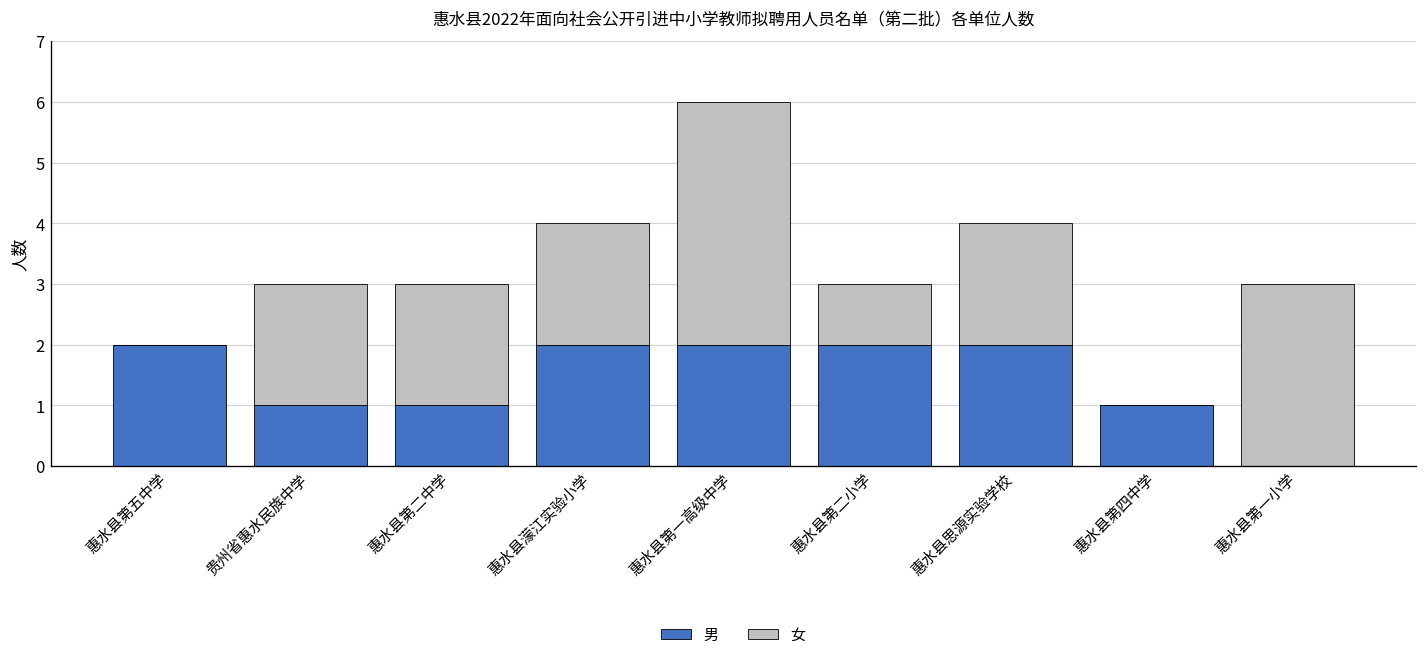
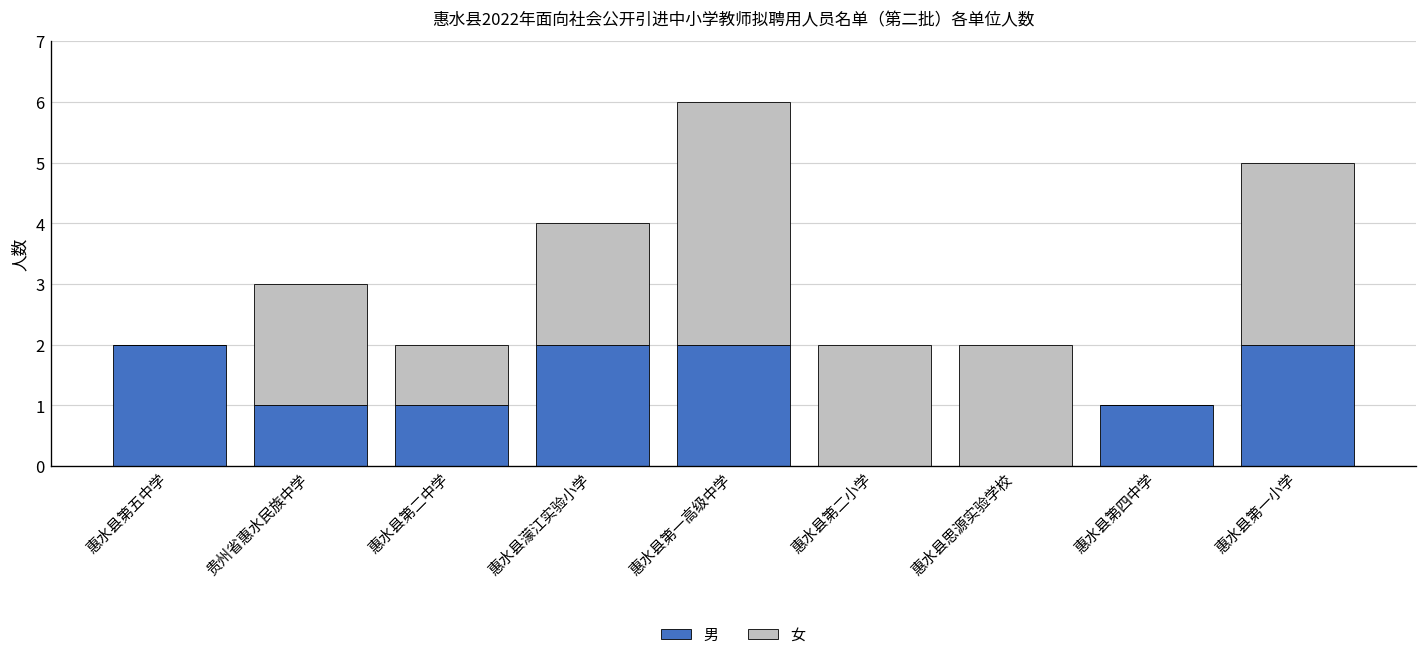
  {
    "男": {
      "惠水县第五中学": 2,
      "贵州省惠水民族中学": 1,
      "惠水县第二中学": 1,
      "惠水县濛江实验小学": 2,
      "惠水县第一高级中学": 2,
-     "惠水县第二小学": 2,
-     "惠水县思源实验学校": 2,
+     "惠水县第二小学": 0,
+     "惠水县思源实验学校": 0,
      "惠水县第四中学": 1,
-     "惠水县第一小学": 0
+     "惠水县第一小学": 2
    },
    "女": {
      "惠水县第五中学": 0,
      "贵州省惠水民族中学": 2,
-     "惠水县第二中学": 2,
+     "惠水县第二中学": 1,
      "惠水县濛江实验小学": 2,
      "惠水县第一高级中学": 4,
-     "惠水县第二小学": 1,
+     "惠水县第二小学": 2,
      "惠水县思源实验学校": 2,
      "惠水县第四中学": 0,
      "惠水县第一小学": 3
    }
  }
